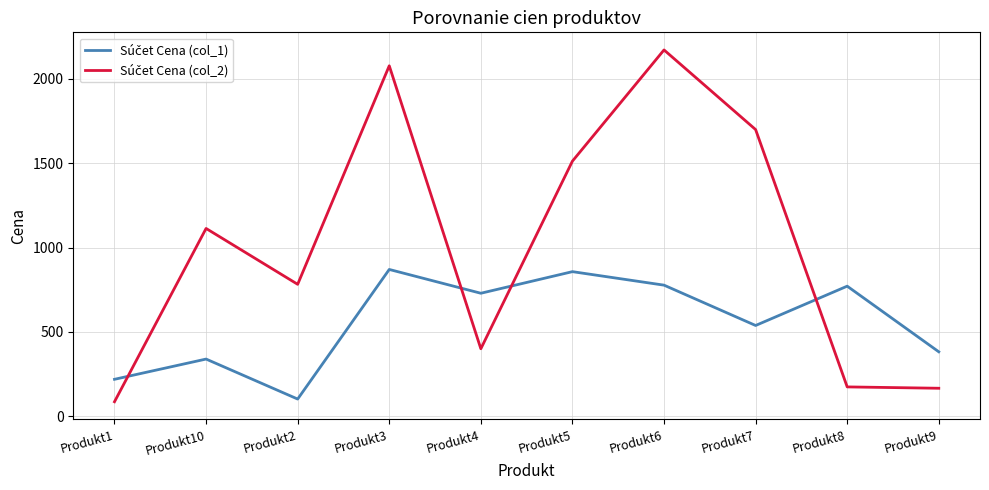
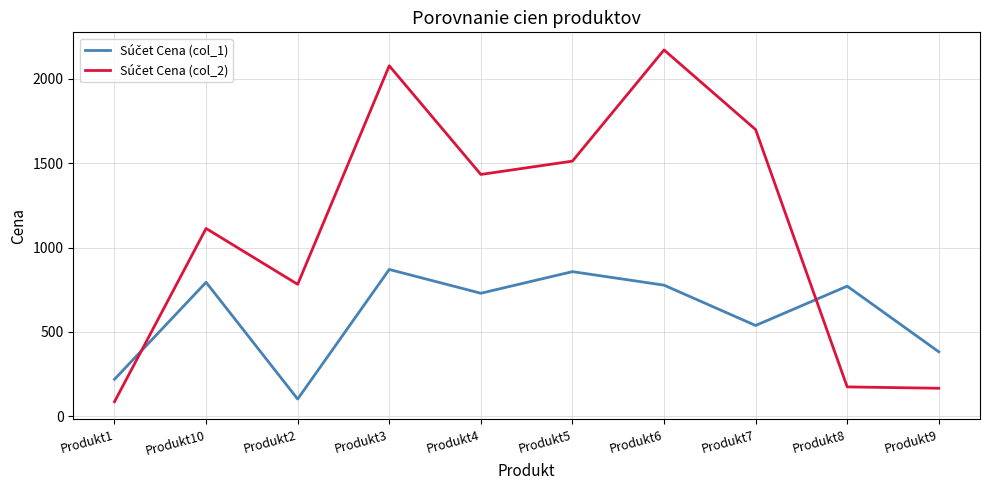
  {
    "Súčet Cena (col_1)": {
      "Produkt1": 220,
-     "Produkt10": 340,
+     "Produkt10": 790,
      "Produkt2": 100,
      "Produkt3": 870,
      "Produkt4": 730,
      "Produkt5": 860,
      "Produkt6": 780,
      "Produkt7": 540,
      "Produkt8": 770,
      "Produkt9": 380
    },
    "Súčet Cena (col_2)": {
      "Produkt1": 90,
      "Produkt10": 1110,
      "Produkt2": 780,
      "Produkt3": 2080,
-     "Produkt4": 400,
+     "Produkt4": 1430,
      "Produkt5": 1510,
      "Produkt6": 2170,
      "Produkt7": 1700,
      "Produkt8": 170,
      "Produkt9": 170
    }
  }
